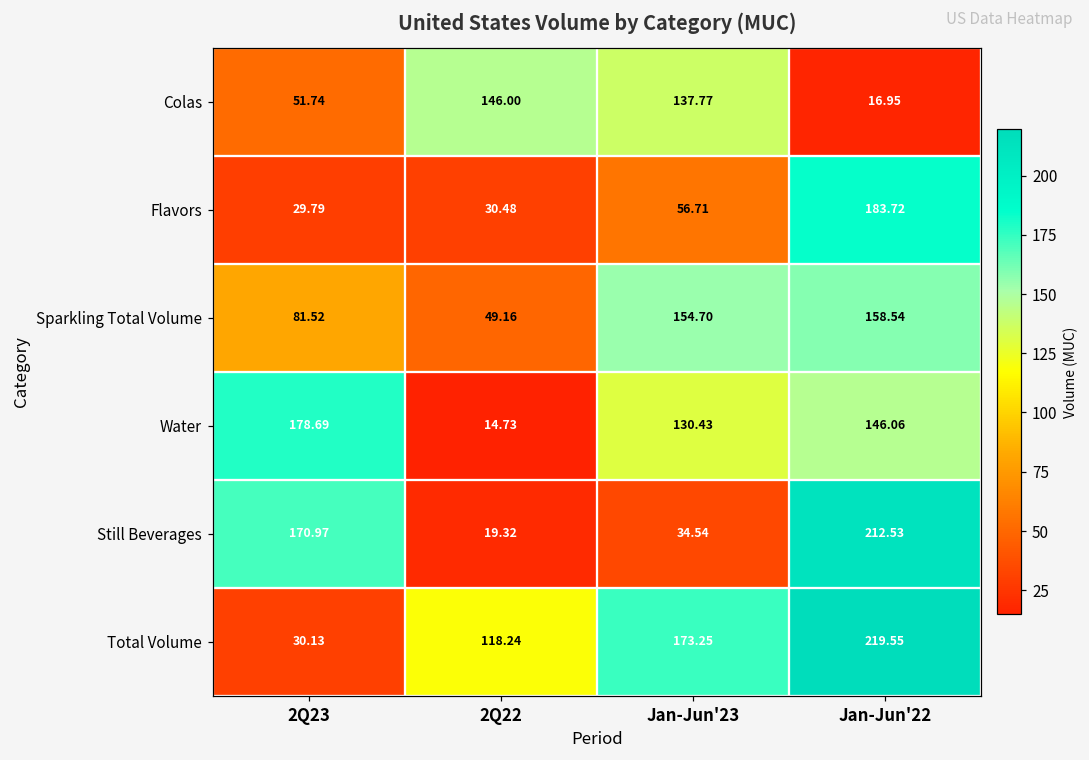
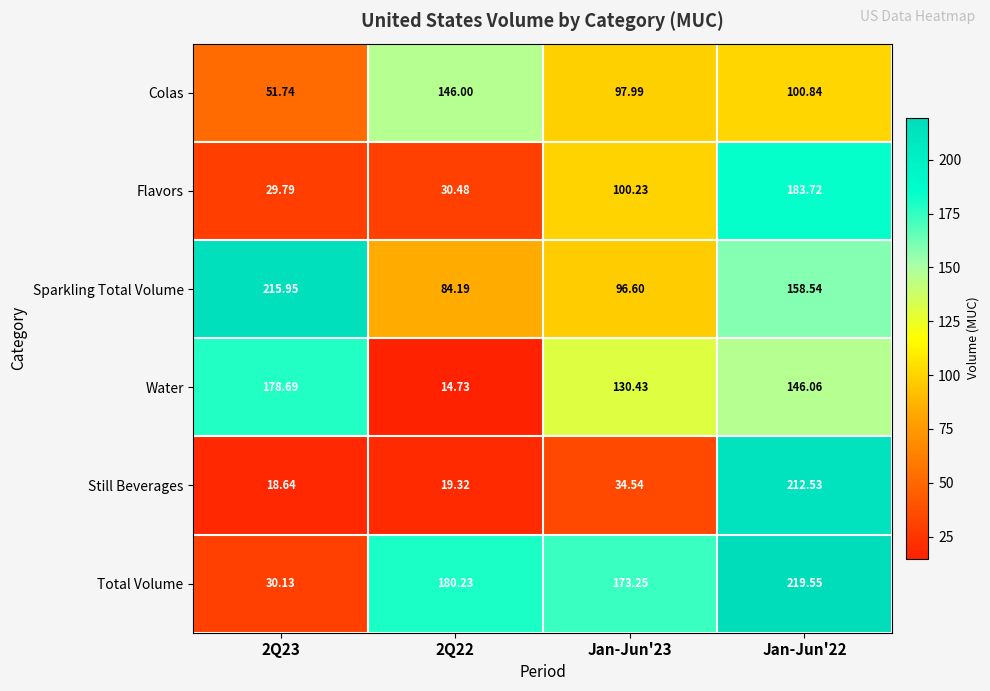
  {
    "Colas": {
      "2Q23": 51.74,
      "2Q22": 146.00,
-     "Jan-Jun'23": 137.77,
-     "Jan-Jun'22": 16.95
+     "Jan-Jun'23": 97.99,
+     "Jan-Jun'22": 100.84
    },
    "Flavors": {
      "2Q23": 29.79,
      "2Q22": 30.48,
-     "Jan-Jun'23": 56.71,
+     "Jan-Jun'23": 100.23,
      "Jan-Jun'22": 183.72
    },
    "Sparkling Total Volume": {
-     "2Q23": 81.52,
-     "2Q22": 49.16,
-     "Jan-Jun'23": 154.70,
+     "2Q23": 215.95,
+     "2Q22": 84.19,
+     "Jan-Jun'23": 96.60,
      "Jan-Jun'22": 158.54
    },
    "Water": {
      "2Q23": 178.69,
      "2Q22": 14.73,
      "Jan-Jun'23": 130.43,
      "Jan-Jun'22": 146.06
    },
    "Still Beverages": {
-     "2Q23": 170.97,
+     "2Q23": 18.64,
      "2Q22": 19.32,
      "Jan-Jun'23": 34.54,
      "Jan-Jun'22": 212.53
    },
    "Total Volume": {
      "2Q23": 30.13,
-     "2Q22": 118.24,
+     "2Q22": 180.23,
      "Jan-Jun'23": 173.25,
      "Jan-Jun'22": 219.55
    }
  }
